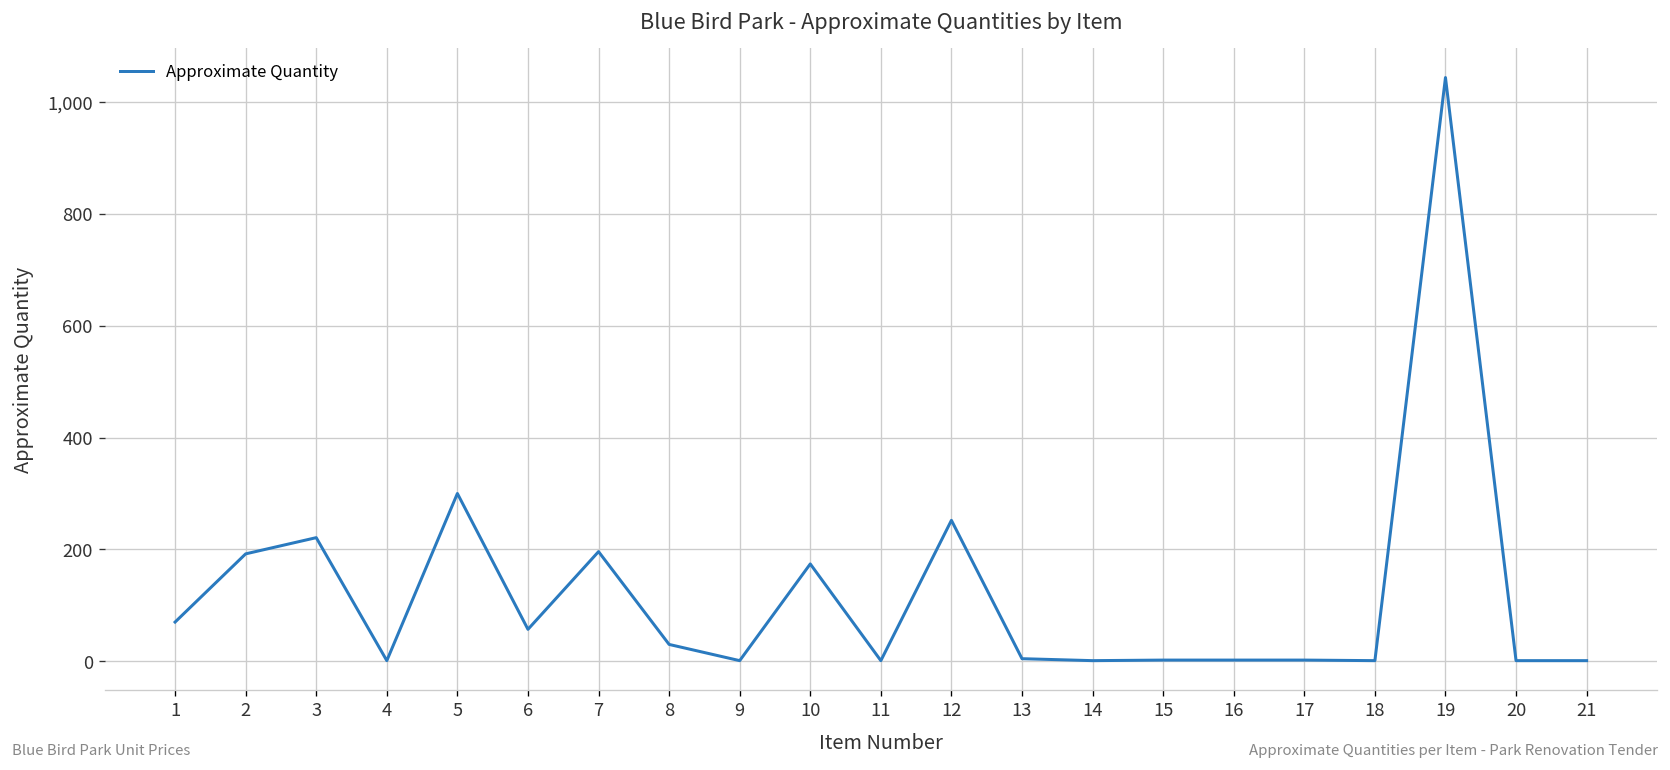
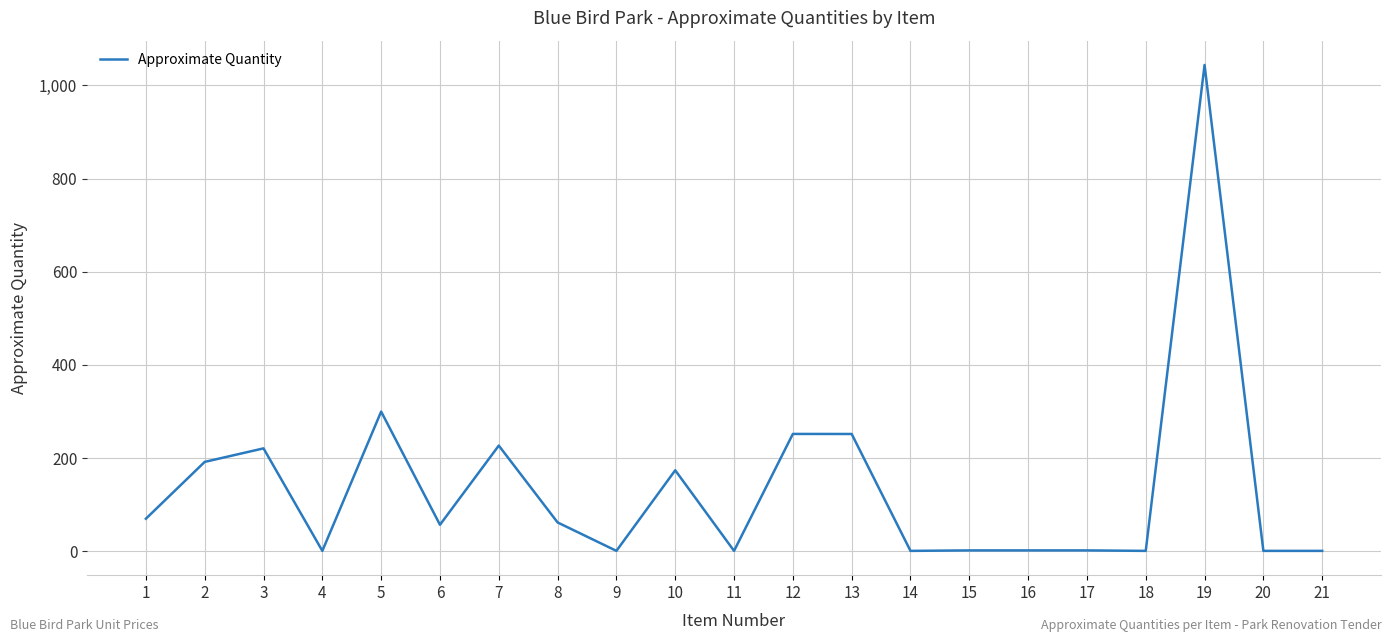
  {
    "1": "70",
    "2": "190",
    "3": "220",
    "4": "0",
    "5": "300",
    "6": "60",
-   "7": "200",
-   "8": "30",
+   "7": "230",
+   "8": "60",
    "9": "0",
    "10": "170",
    "11": "0",
    "12": "250",
-   "13": "0",
+   "13": "250",
    "14": "0",
    "15": "0",
    "16": "0",
    "17": "0",
    "18": "0",
    "19": "1,040",
    "20": "0",
    "21": "0"
  }
